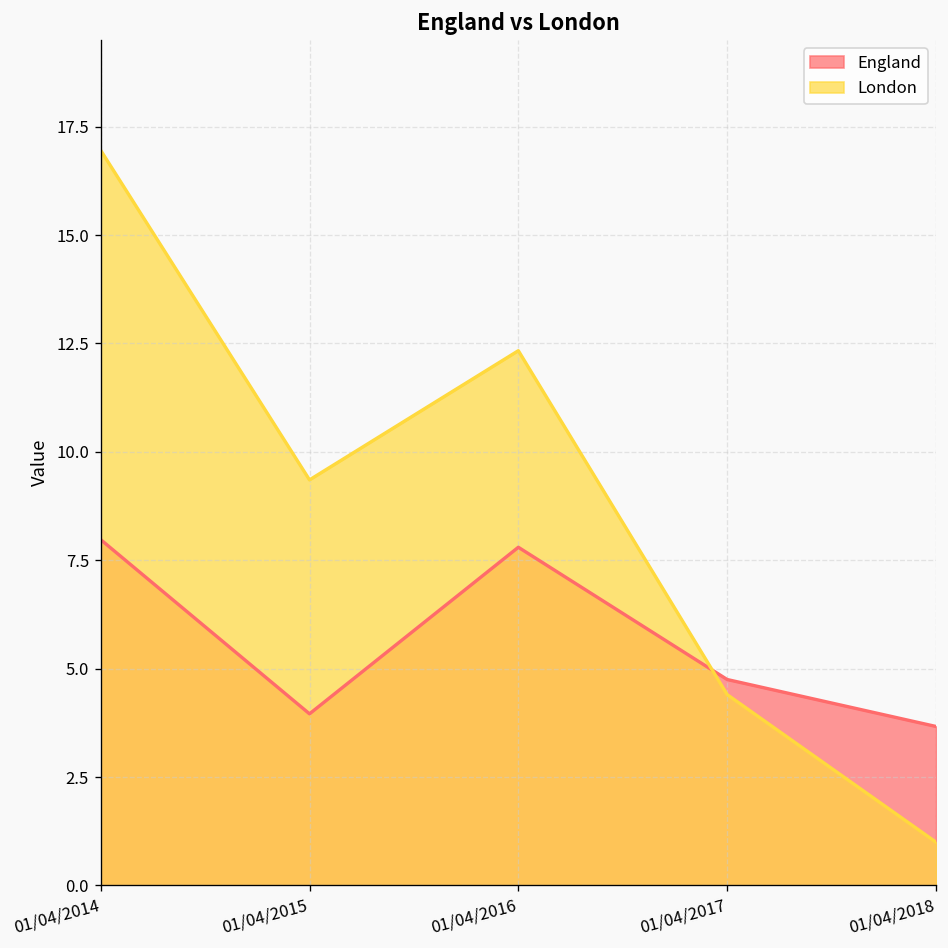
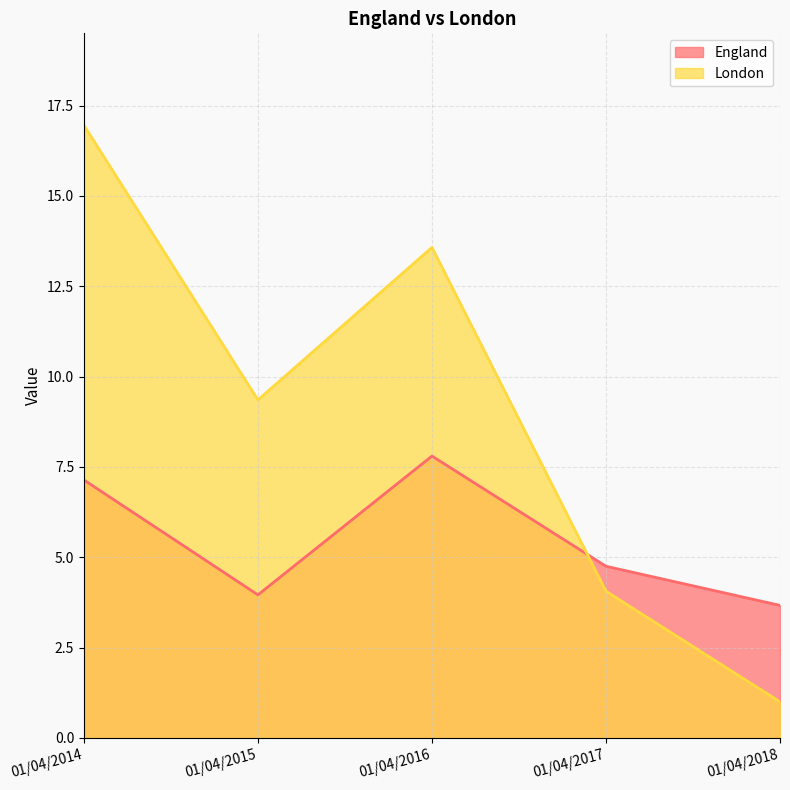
  {
    "England": {
-     "01/04/2014": 8.0,
+     "01/04/2014": 7.1,
      "01/04/2015": 4.0,
      "01/04/2016": 7.8,
      "01/04/2017": 4.8,
      "01/04/2018": 3.7
    },
    "London": {
      "01/04/2014": 17.0,
      "01/04/2015": 9.4,
-     "01/04/2016": 12.3,
-     "01/04/2017": 4.4,
+     "01/04/2016": 13.6,
+     "01/04/2017": 4.1,
      "01/04/2018": 1.0
    }
  }
